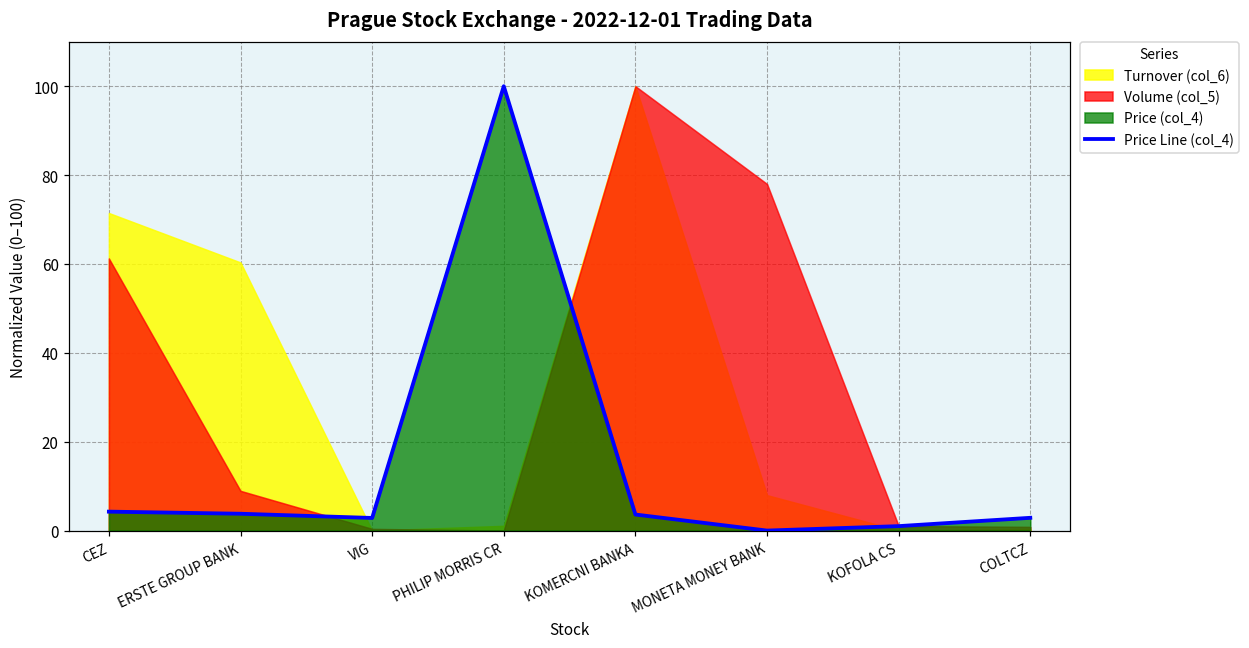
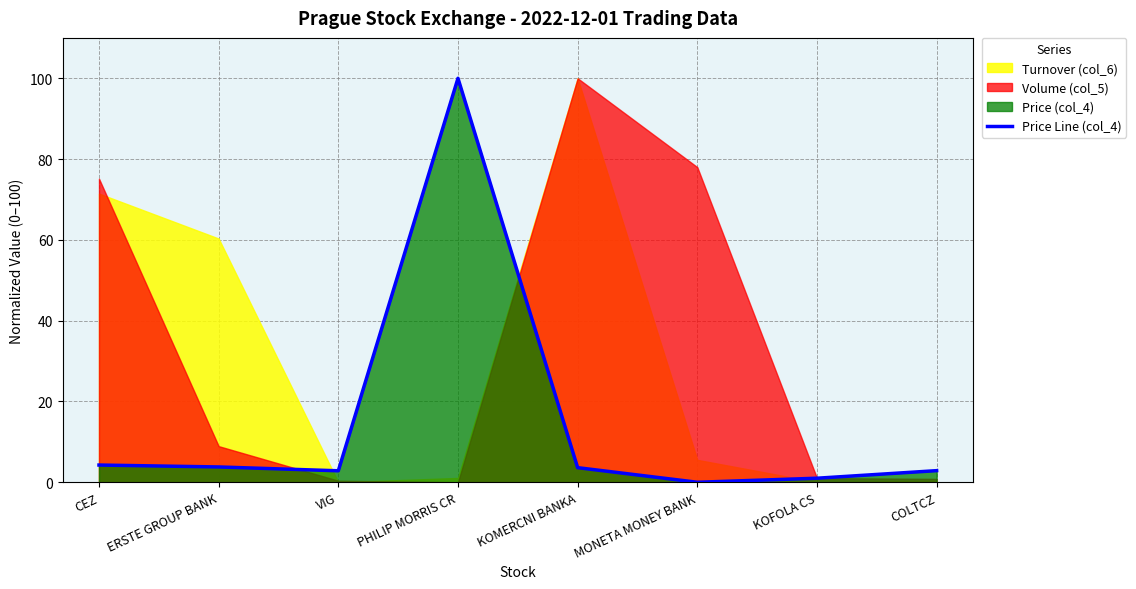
  {
    "Turnover (col_6)": {
      "CEZ": 71,
      "ERSTE GROUP BANK": 60,
      "PHILIP MORRIS CR": 1,
-     "MONETA MONEY BANK": 8
+     "MONETA MONEY BANK": 6
    },
    "Volume (col_5)": {
-     "CEZ": 61,
+     "CEZ": 75,
      "ERSTE GROUP BANK": 9,
      "PHILIP MORRIS CR": 0,
      "MONETA MONEY BANK": 78
    },
    "Price (col_4)": {
      "CEZ": 4,
      "ERSTE GROUP BANK": 4,
      "VIG": 3,
      "PHILIP MORRIS CR": 100,
      "KOMERCNI BANKA": 4,
      "MONETA MONEY BANK": 0,
      "COLTCZ": 3
    }
  }
